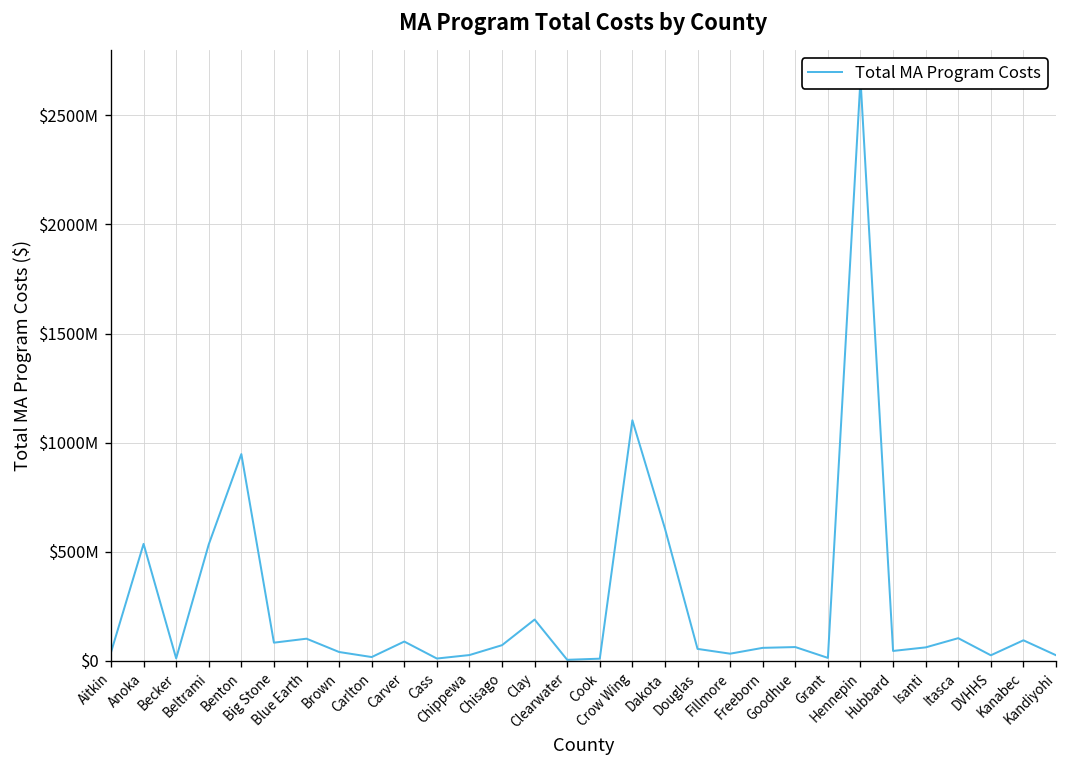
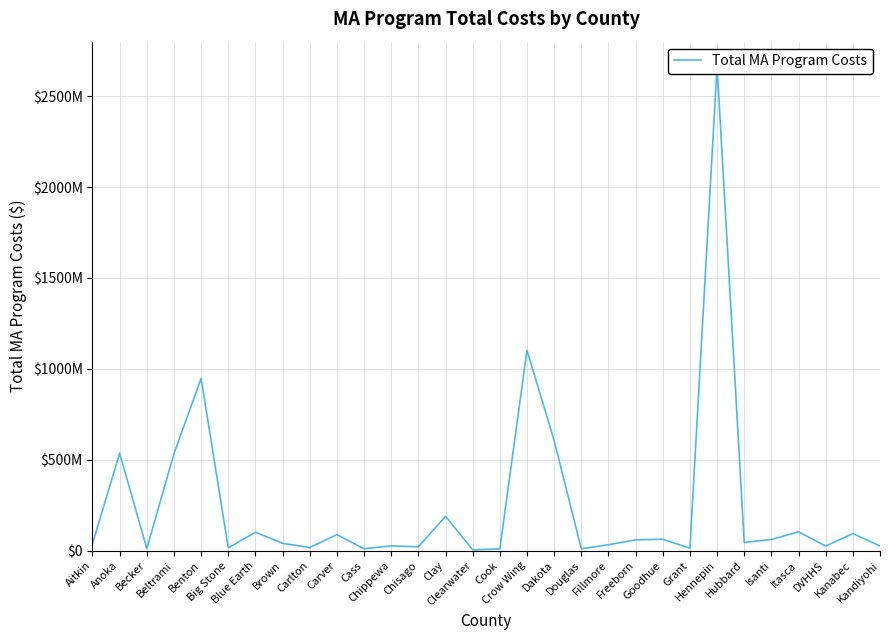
  {
    "Aitkin": "$40000000",
    "Anoka": "$540000000",
    "Becker": "$10000000",
    "Beltrami": "$530000000",
    "Benton": "$950000000",
-   "Big Stone": "$80000000",
+   "Big Stone": "$10000000",
    "Blue Earth": "$100000000",
    "Brown": "$40000000",
    "Carlton": "$20000000",
    "Carver": "$90000000",
    "Cass": "$10000000",
    "Chippewa": "$30000000",
-   "Chisago": "$70000000",
+   "Chisago": "$20000000",
    "Clay": "$190000000",
    "Clearwater": "$0",
    "Cook": "$10000000",
    "Crow Wing": "$1100000000",
    "Dakota": "$610000000",
-   "Douglas": "$50000000",
+   "Douglas": "$10000000",
    "Fillmore": "$30000000",
    "Freeborn": "$60000000",
    "Goodhue": "$60000000",
    "Grant": "$10000000",
    "Hubbard": "$40000000",
    "Isanti": "$60000000",
    "Itasca": "$100000000",
    "DVHHS": "$20000000",
    "Kanabec": "$90000000",
    "Kandiyohi": "$20000000"
  }
